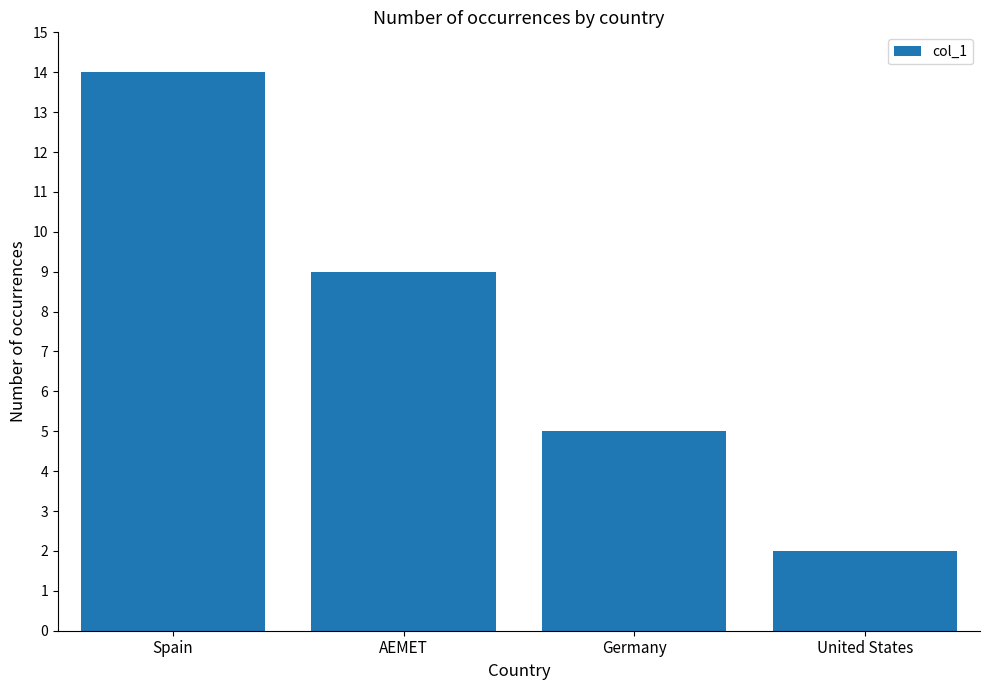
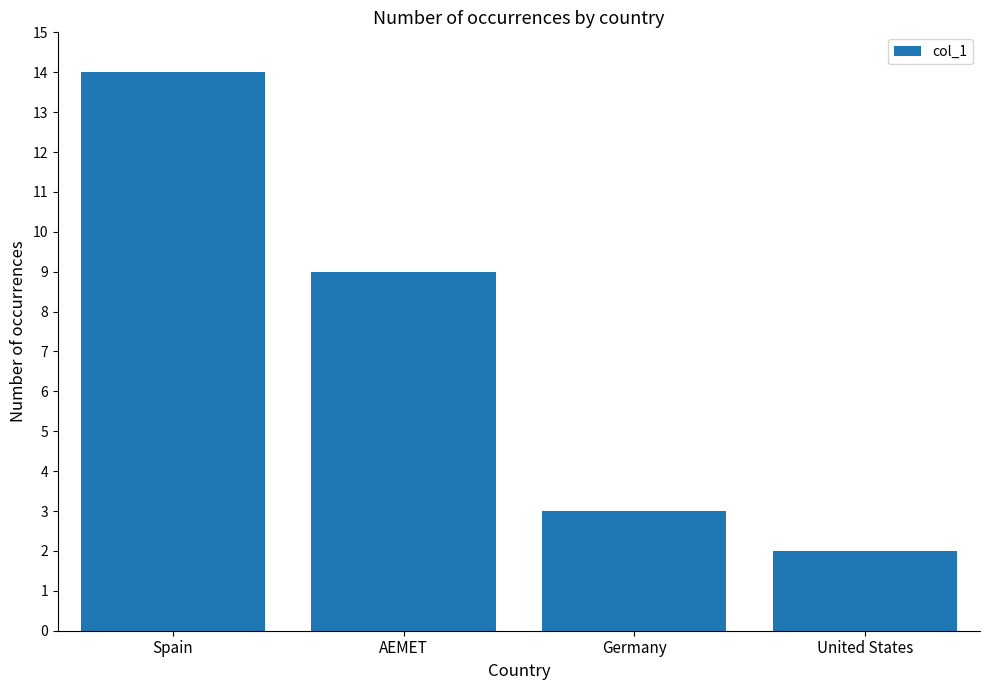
  {
    "Spain": 14,
    "AEMET": 9,
-   "Germany": 5,
+   "Germany": 3,
    "United States": 2
  }
